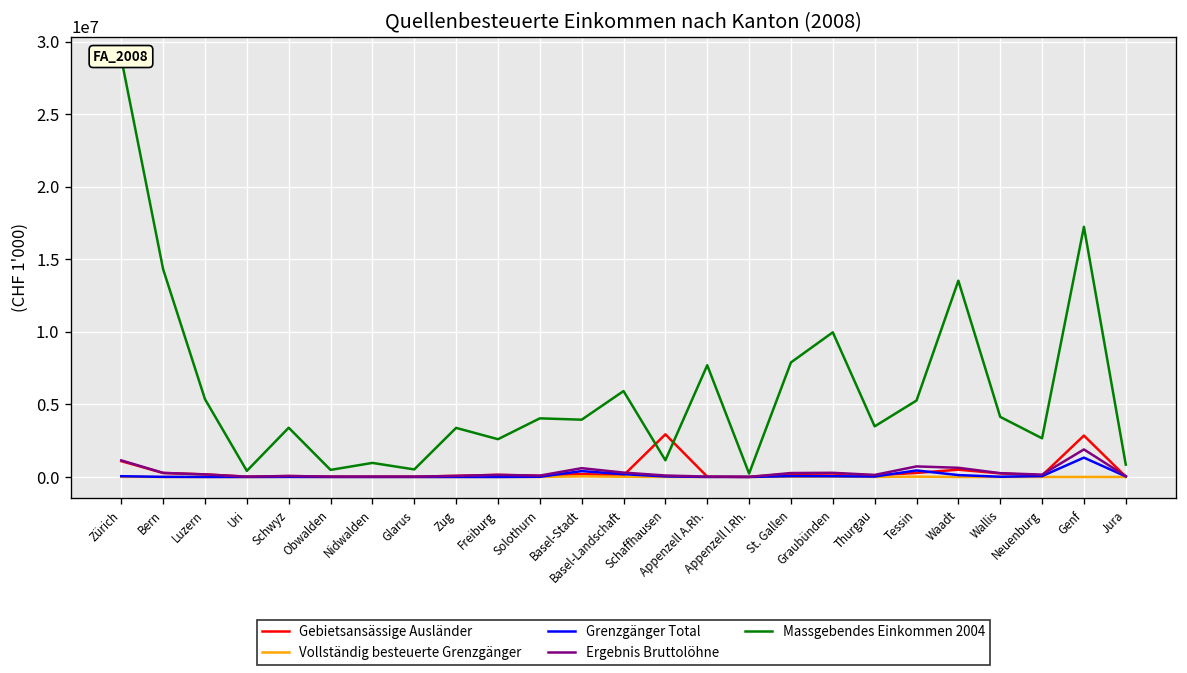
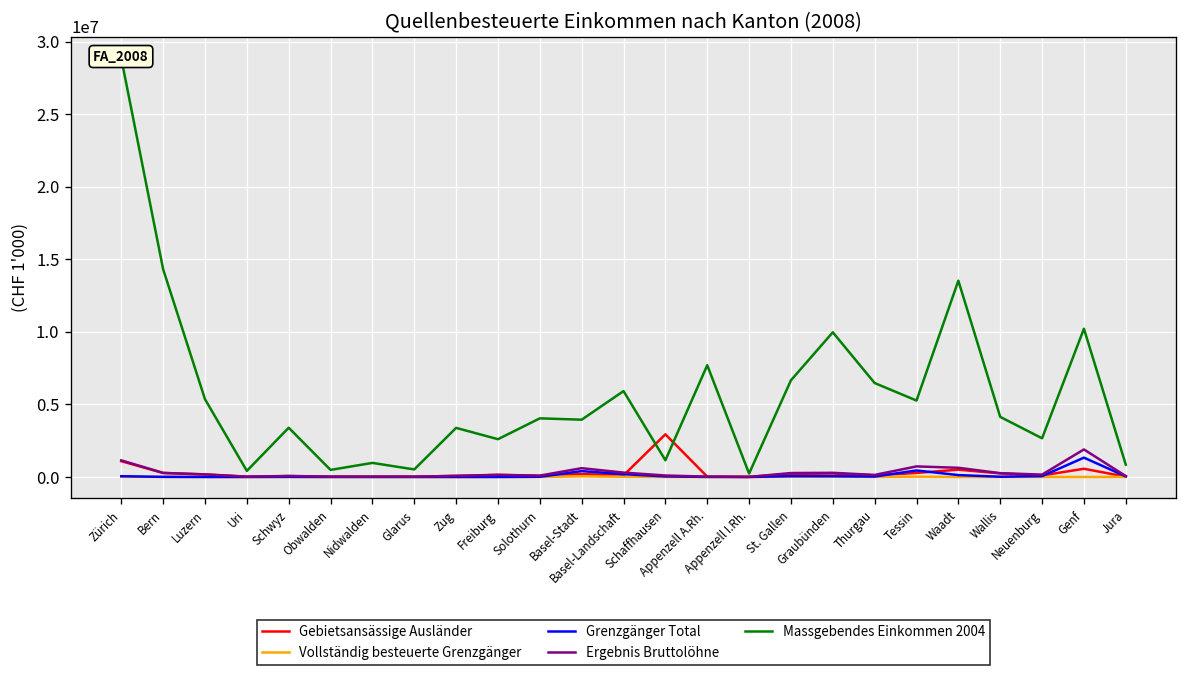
  {
    "Gebietsansässige Ausländer": {
      "Schaffhausen": 2900000,
-     "Genf": 2900000
+     "Genf": 600000
    },
    "Vollständig besteuerte Grenzgänger": {
      "Tessin": 0,
      "Genf": 0
    },
    "Grenzgänger Total": {
      "Genf": 1300000
    },
    "Ergebnis Bruttolöhne": {
      "Tessin": 700000,
      "Genf": 1900000
    },
    "Massgebendes Einkommen 2004": {
      "Bern": 14300000,
      "Luzern": 5400000,
      "Uri": 400000,
      "Schwyz": 3400000,
      "Obwalden": 500000,
      "Nidwalden": 1000000,
      "Glarus": 500000,
      "Zug": 3400000,
      "Freiburg": 2600000,
      "Solothurn": 4000000,
      "Basel-Stadt": 3900000,
      "Basel-Landschaft": 5900000,
      "Schaffhausen": 1100000,
      "Appenzell A.Rh.": 7700000,
      "Appenzell I.Rh.": 200000,
-     "St. Gallen": 7900000,
+     "St. Gallen": 6700000,
      "Graubünden": 10000000,
-     "Thurgau": 3500000,
+     "Thurgau": 6500000,
      "Tessin": 5300000,
      "Waadt": 13500000,
      "Wallis": 4100000,
      "Neuenburg": 2700000,
-     "Genf": 17200000,
+     "Genf": 10200000,
      "Jura": 900000
    }
  }
